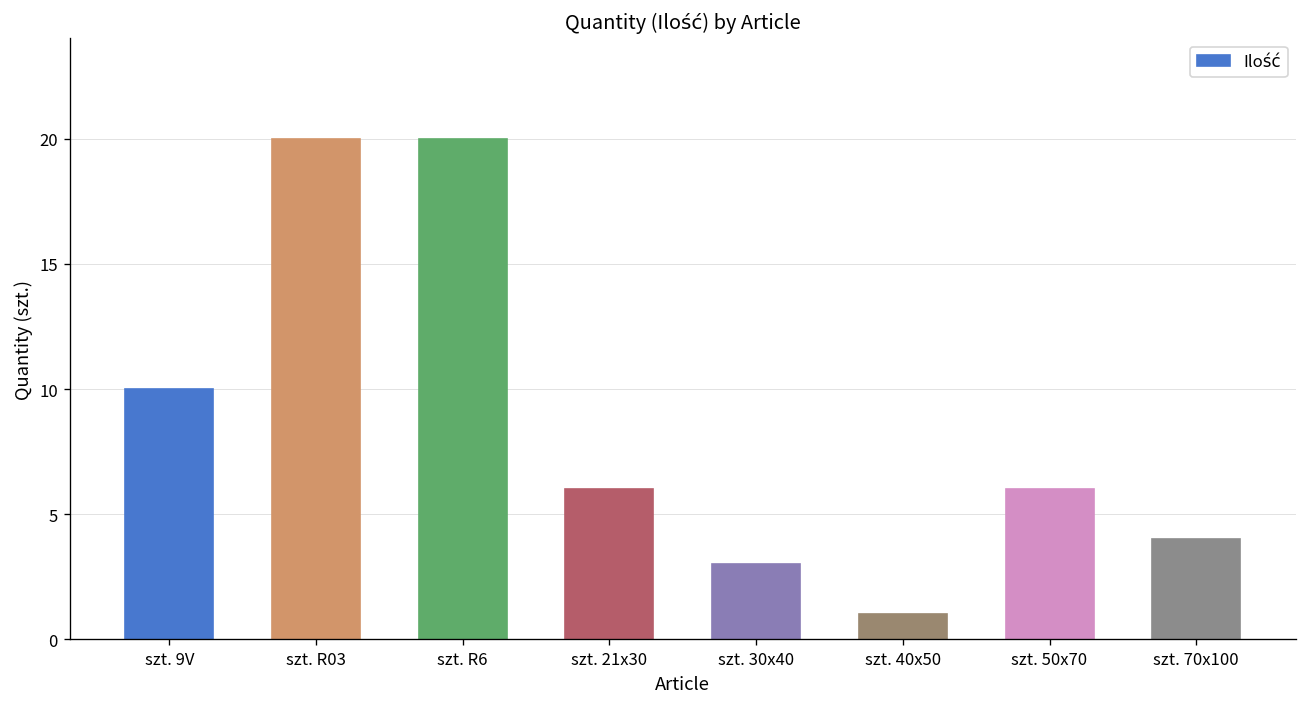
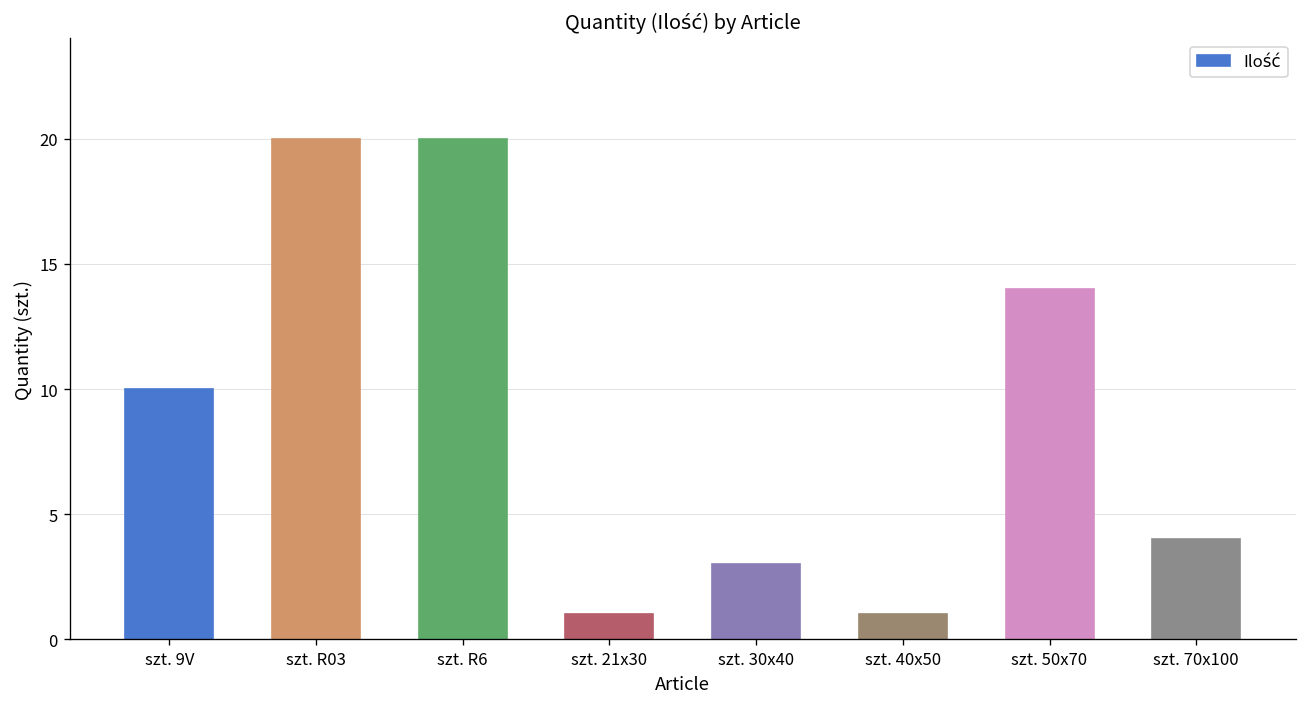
  {
    "szt. 9V": 10,
    "szt. R03": 20,
    "szt. R6": 20,
-   "szt. 21x30": 6,
+   "szt. 21x30": 1,
    "szt. 30x40": 3,
    "szt. 40x50": 1,
-   "szt. 50x70": 6,
+   "szt. 50x70": 14,
    "szt. 70x100": 4
  }
